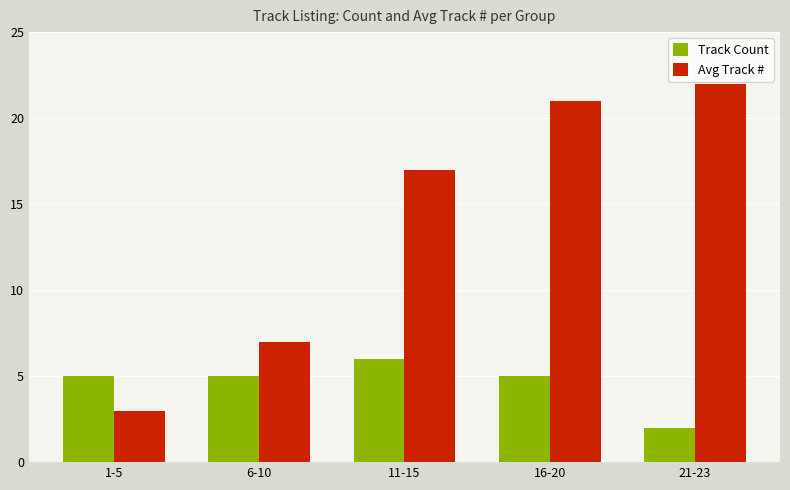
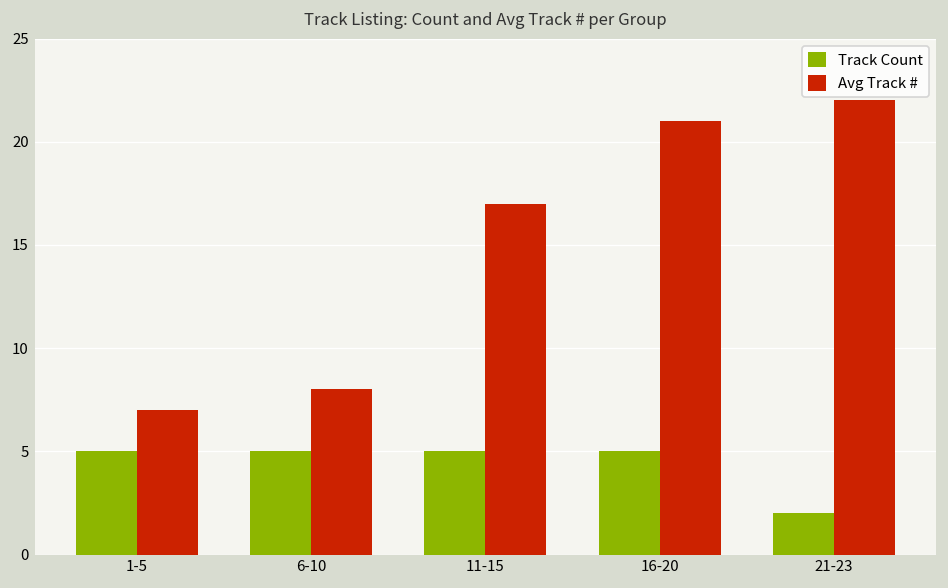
  {
    "Track Count": {
      "1-5": 5,
      "6-10": 5,
-     "11-15": 6,
+     "11-15": 5,
      "16-20": 5,
      "21-23": 2
    },
    "Avg Track #": {
-     "1-5": 3,
-     "6-10": 7,
+     "1-5": 7,
+     "6-10": 8,
      "11-15": 17,
      "16-20": 21,
      "21-23": 22
    }
  }
